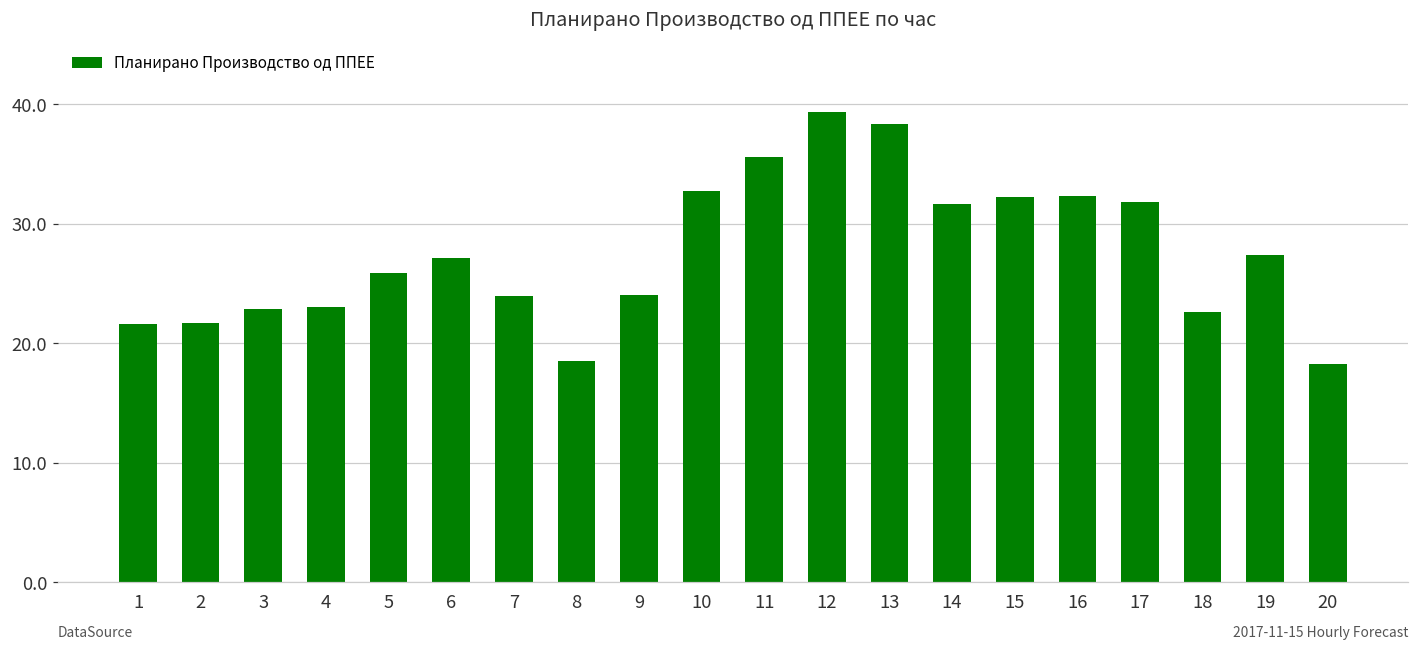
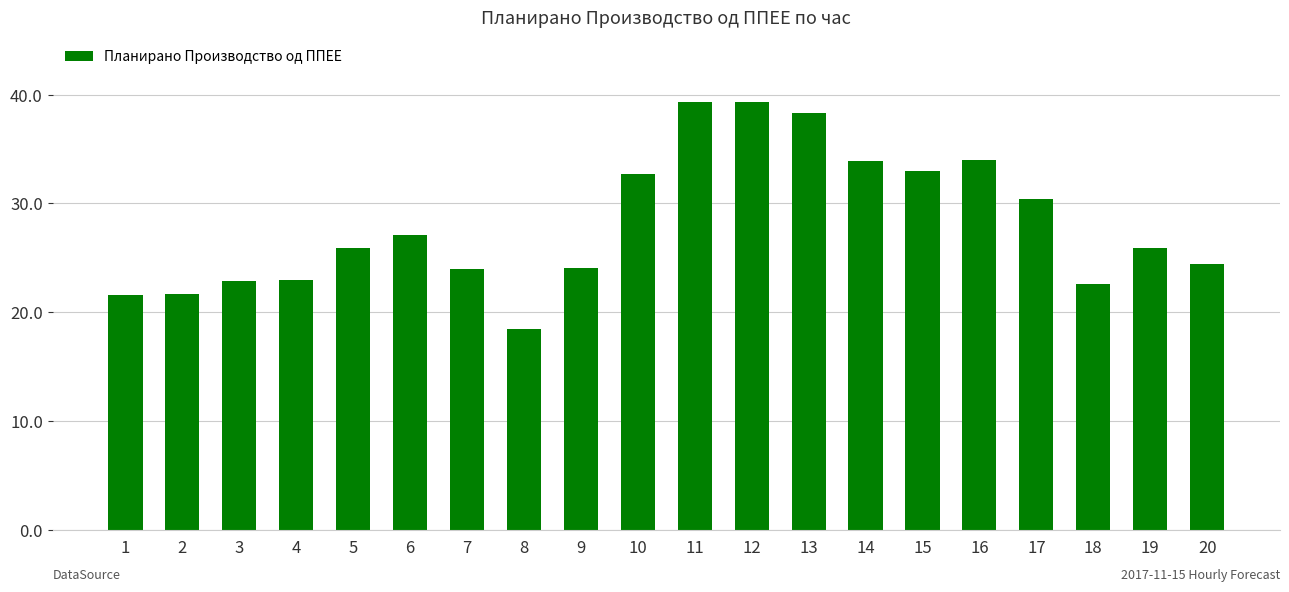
  {
    "1": 21.6,
    "2": 21.7,
    "3": 22.9,
    "4": 23.0,
    "5": 25.9,
    "6": 27.1,
    "7": 24.0,
    "8": 18.5,
    "9": 24.0,
    "10": 32.7,
-   "11": 35.5,
+   "11": 39.3,
    "12": 39.4,
    "13": 38.3,
-   "14": 31.7,
-   "15": 32.2,
-   "16": 32.3,
-   "17": 31.8,
+   "14": 33.9,
+   "15": 33.0,
+   "16": 34.0,
+   "17": 30.4,
    "18": 22.6,
-   "19": 27.4,
-   "20": 18.3
+   "19": 25.9,
+   "20": 24.4
  }
